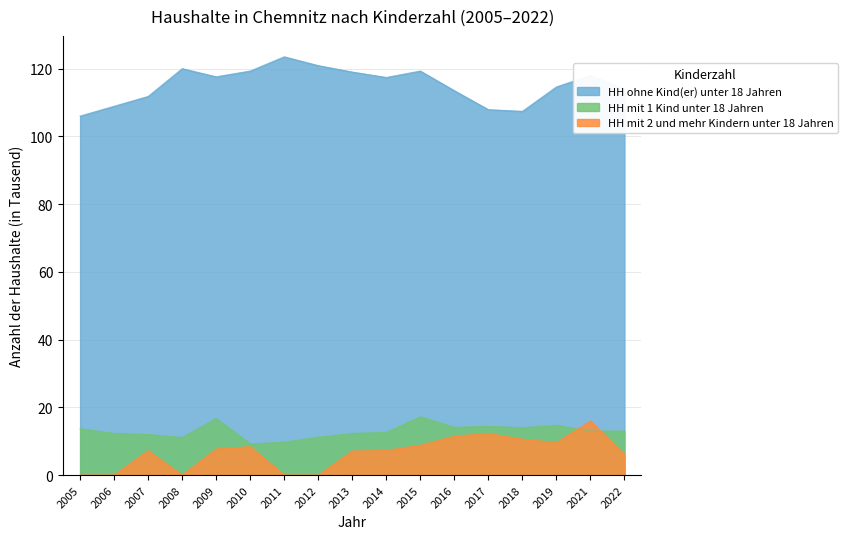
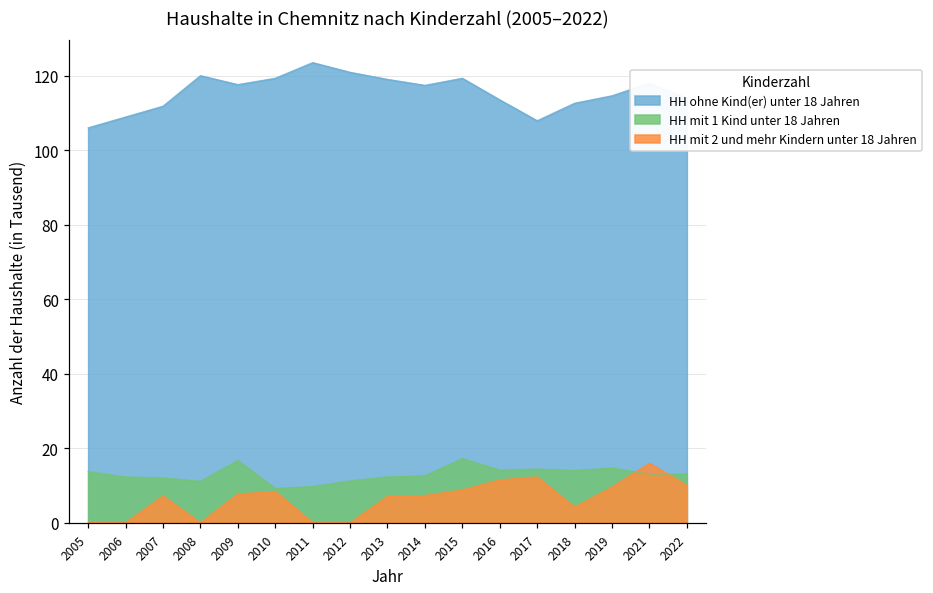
  {
    "HH ohne Kind(er) unter 18 Jahren": {
      "2005": 106,
      "2006": 109,
      "2007": 112,
      "2008": 120,
      "2009": 118,
      "2010": 119,
      "2011": 124,
      "2012": 121,
      "2013": 119,
      "2014": 117,
      "2015": 119,
      "2016": 114,
      "2017": 108,
-     "2018": 107,
+     "2018": 113,
      "2019": 115
    },
    "HH mit 1 Kind unter 18 Jahren": {
      "2005": 14,
      "2006": 12,
      "2007": 12,
      "2008": 11,
      "2009": 17,
      "2010": 9,
      "2011": 10,
      "2012": 11,
      "2013": 12,
      "2014": 13,
      "2015": 17,
      "2016": 14,
      "2017": 14,
      "2018": 14,
      "2019": 15,
      "2021": 13,
      "2022": 13
    },
    "HH mit 2 und mehr Kindern unter 18 Jahren": {
      "2005": 0,
      "2006": 0,
      "2007": 7,
      "2008": 0,
      "2009": 8,
      "2010": 8,
      "2011": 0,
      "2012": 0,
      "2013": 7,
      "2014": 7,
      "2015": 9,
      "2016": 12,
      "2017": 12,
-     "2018": 11,
+     "2018": 4,
      "2019": 10,
      "2021": 16,
-     "2022": 6
+     "2022": 10
    }
  }
